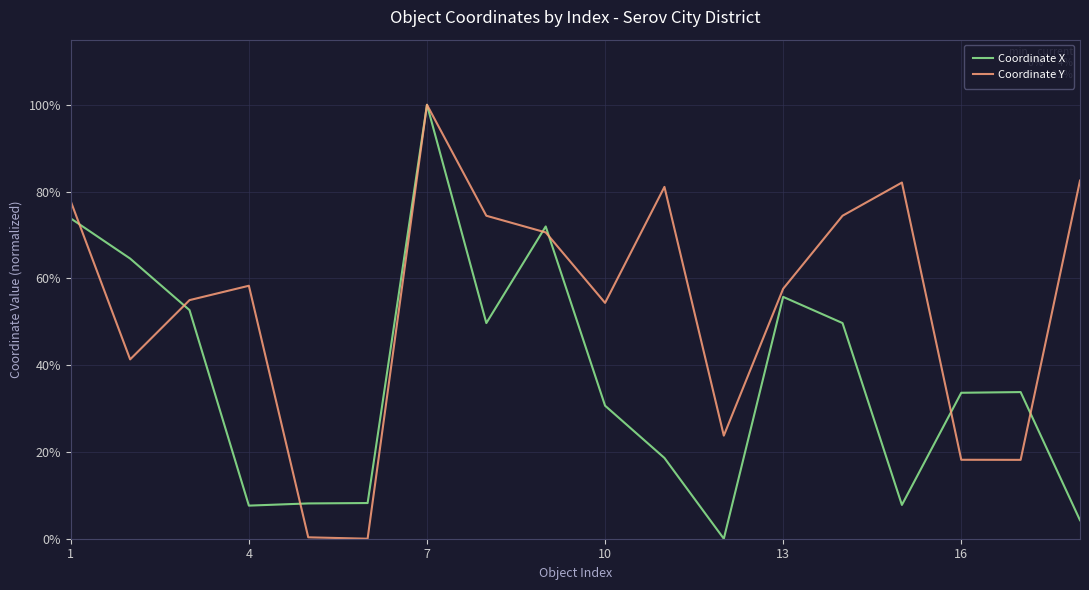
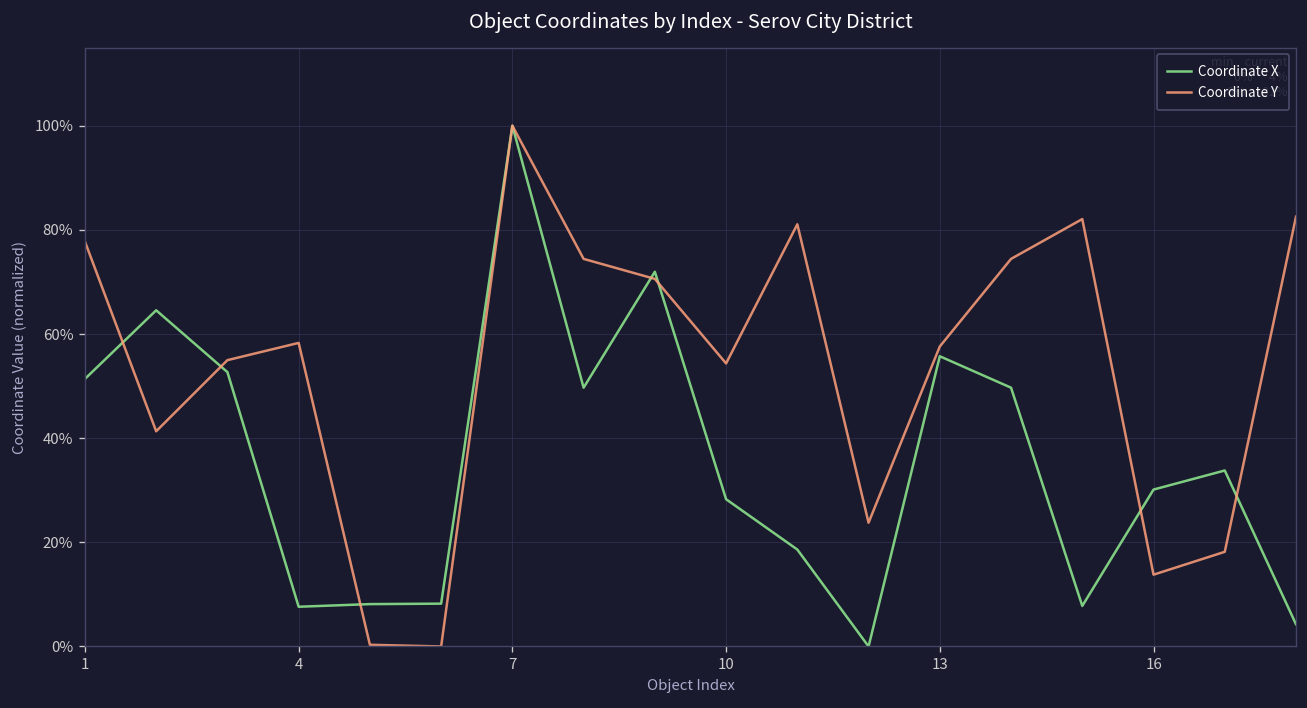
  {
    "Coordinate X": {
-     "1": "74%",
+     "1": "51%",
      "4": "8%",
-     "10": "31%",
+     "10": "28%",
      "13": "56%",
-     "16": "34%"
+     "16": "30%"
    },
    "Coordinate Y": {
      "1": "78%",
      "4": "58%",
      "10": "54%",
      "13": "58%",
-     "16": "18%"
+     "16": "14%"
    }
  }
